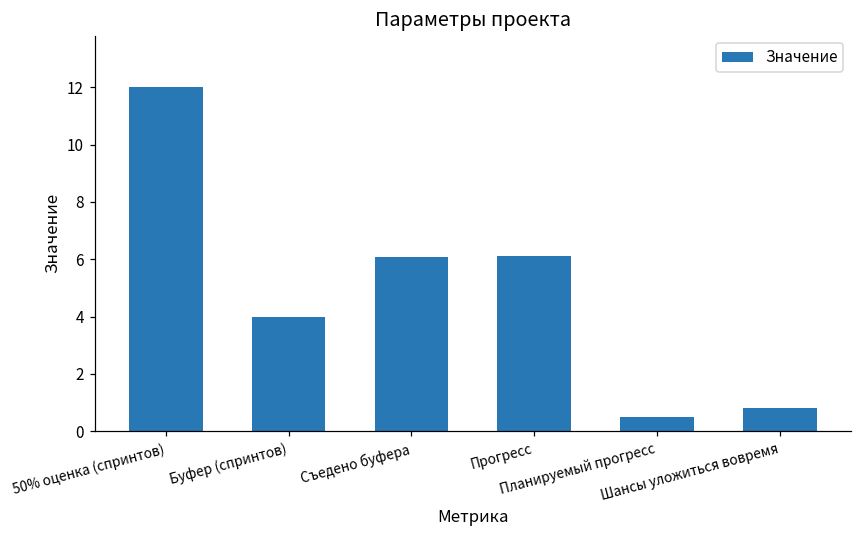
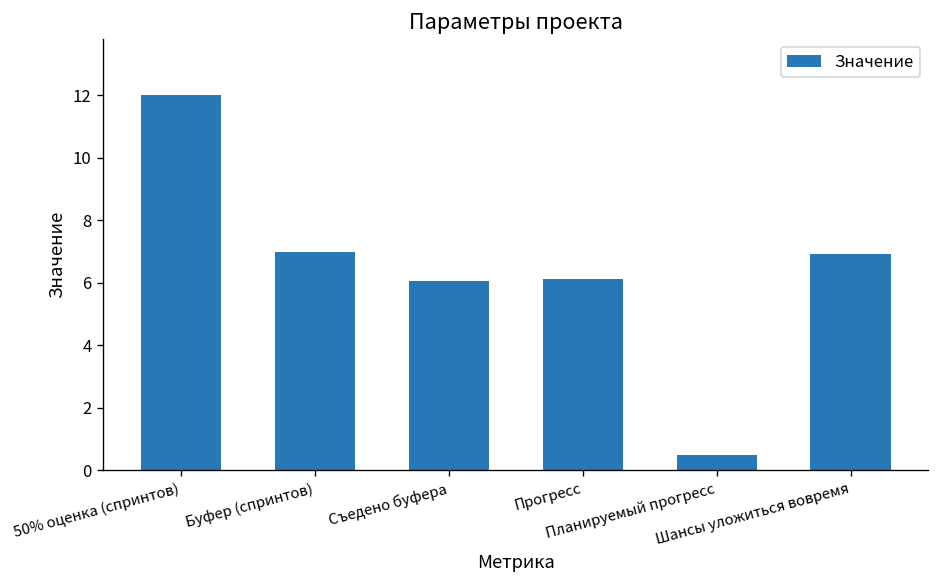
  {
    "50% оценка (спринтов)": 12.0,
-   "Буфер (спринтов)": 4,
+   "Буфер (спринтов)": 7,
    "Съедено буфера": 6.1,
    "Прогресс": 6.1,
    "Планируемый прогресс": 0.5,
-   "Шансы уложиться вовремя": 0.8
+   "Шансы уложиться вовремя": 6.9
  }
